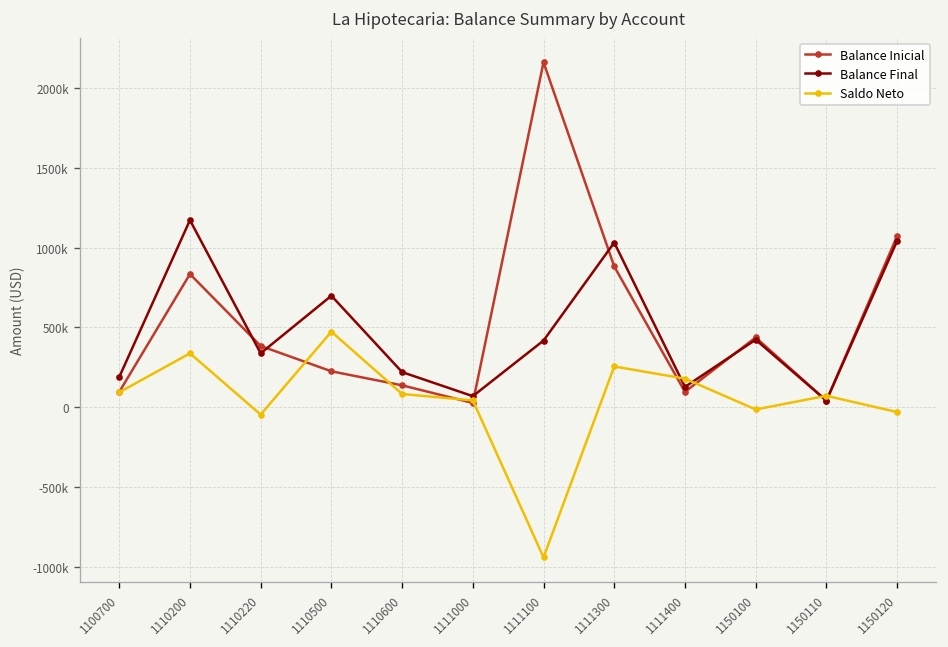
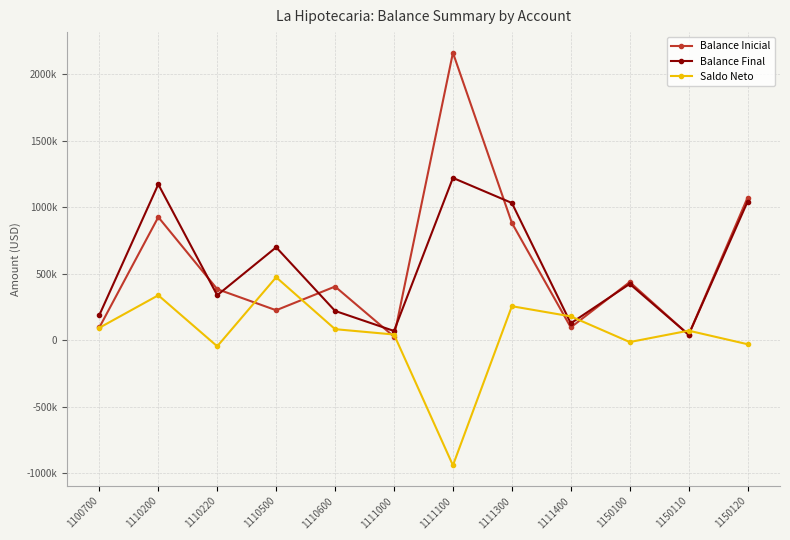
  {
    "Balance Inicial": {
-     "1110200": 840000,
+     "1110200": 930000,
      "1110220": 380000,
      "1110500": 230000,
-     "1110600": 140000,
+     "1110600": 400000,
      "1111100": 2160000,
      "1111300": 880000,
      "1111400": 100000,
      "1150120": 1070000
    },
    "Balance Final": {
      "1100700": 190000,
      "1110200": 1170000,
      "1110220": 340000,
      "1110500": 700000,
      "1110600": 220000,
      "1111000": 70000,
-     "1111100": 420000,
+     "1111100": 1220000,
      "1111300": 1030000,
      "1111400": 130000,
      "1150120": 1040000
    },
    "Saldo Neto": {
      "1110200": 340000,
      "1110220": -50000,
      "1110500": 470000,
      "1110600": 80000,
      "1111100": -940000,
      "1111300": 260000,
      "1111400": 180000,
      "1150100": -10000,
      "1150110": 70000,
      "1150120": -30000
    }
  }
